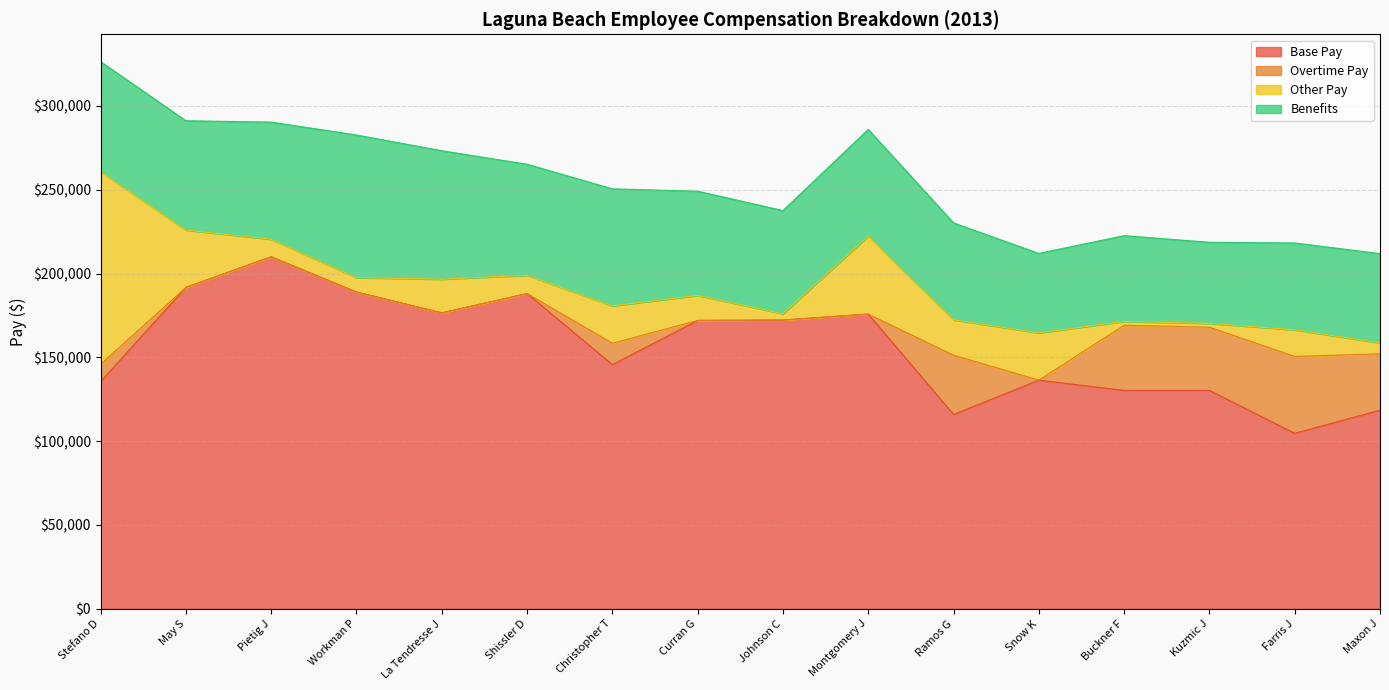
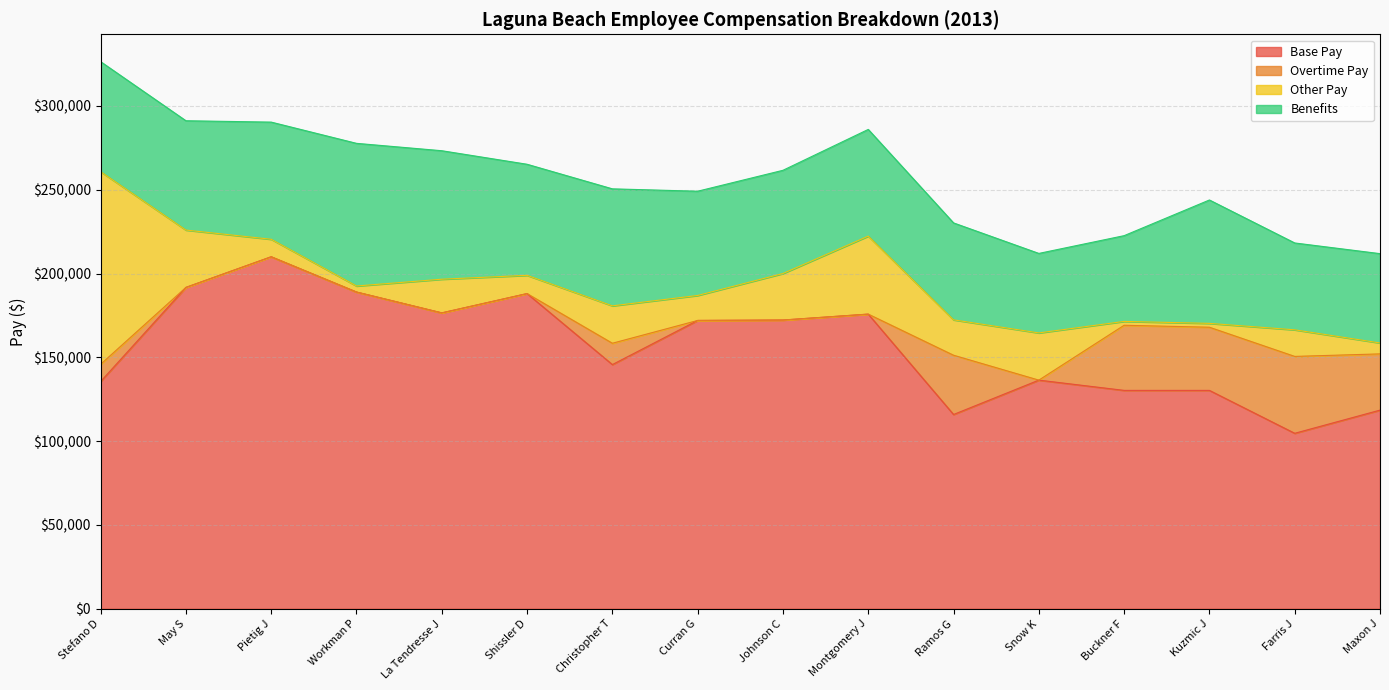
  {
    "Other Pay": {
      "Stefano D": "$115,000",
      "May S": "$34,000",
      "Pietig J": "$10,000",
-     "Workman P": "$9,000",
+     "Workman P": "$4,000",
      "La Tendresse J": "$20,000",
      "Shissler D": "$11,000",
      "Christopher T": "$22,000",
      "Curran G": "$15,000",
-     "Johnson C": "$4,000",
+     "Johnson C": "$28,000",
      "Montgomery J": "$47,000",
      "Ramos G": "$21,000",
      "Snow K": "$28,000",
      "Buckner F": "$2,000",
      "Kuzmic J": "$2,000",
      "Farris J": "$16,000",
      "Maxon J": "$7,000"
    },
    "Benefits": {
      "Stefano D": "$66,000",
      "May S": "$65,000",
      "Pietig J": "$70,000",
      "Workman P": "$85,000",
      "La Tendresse J": "$77,000",
      "Shissler D": "$66,000",
      "Christopher T": "$70,000",
      "Curran G": "$62,000",
      "Johnson C": "$62,000",
      "Montgomery J": "$64,000",
      "Ramos G": "$58,000",
      "Snow K": "$47,000",
      "Buckner F": "$51,000",
-     "Kuzmic J": "$48,000",
+     "Kuzmic J": "$74,000",
      "Farris J": "$52,000",
      "Maxon J": "$53,000"
    }
  }
